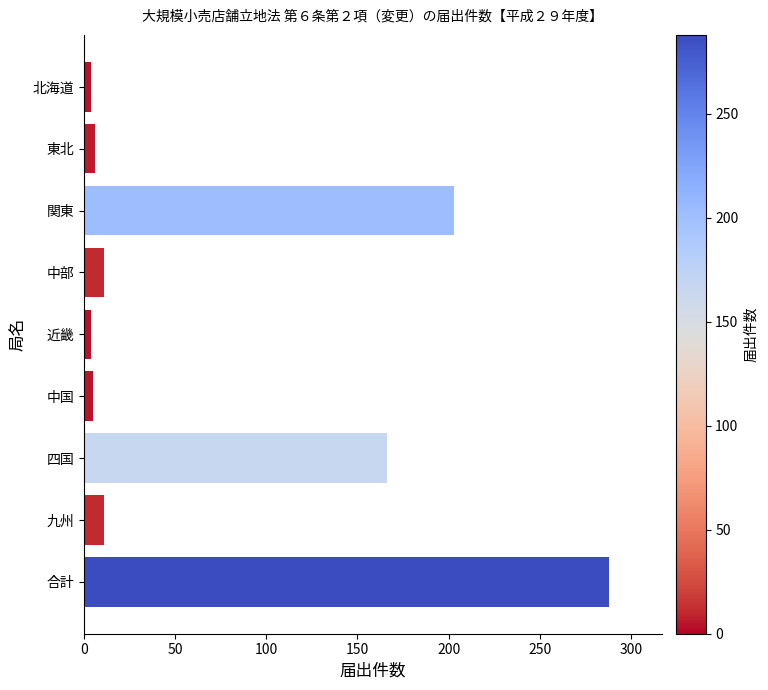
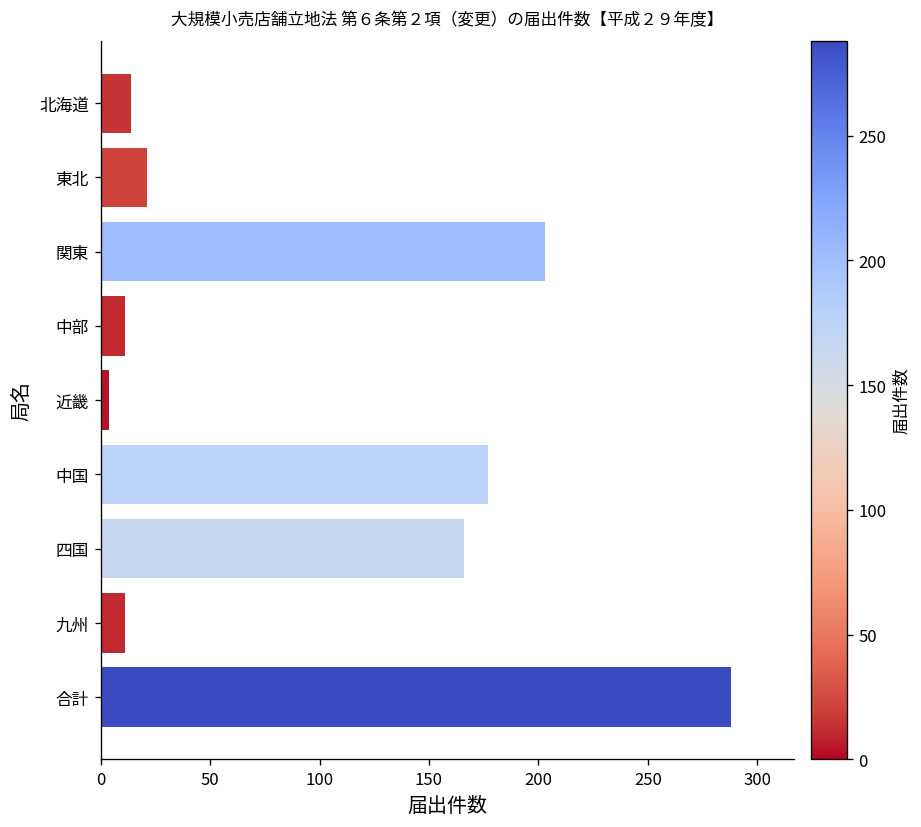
  {
-   "北海道": 4,
-   "東北": 6,
+   "北海道": 14,
+   "東北": 21,
    "関東": 203,
    "中部": 11,
    "近畿": 4,
-   "中国": 5,
+   "中国": 177,
    "四国": 166,
    "九州": 11,
    "合計": 288
  }
